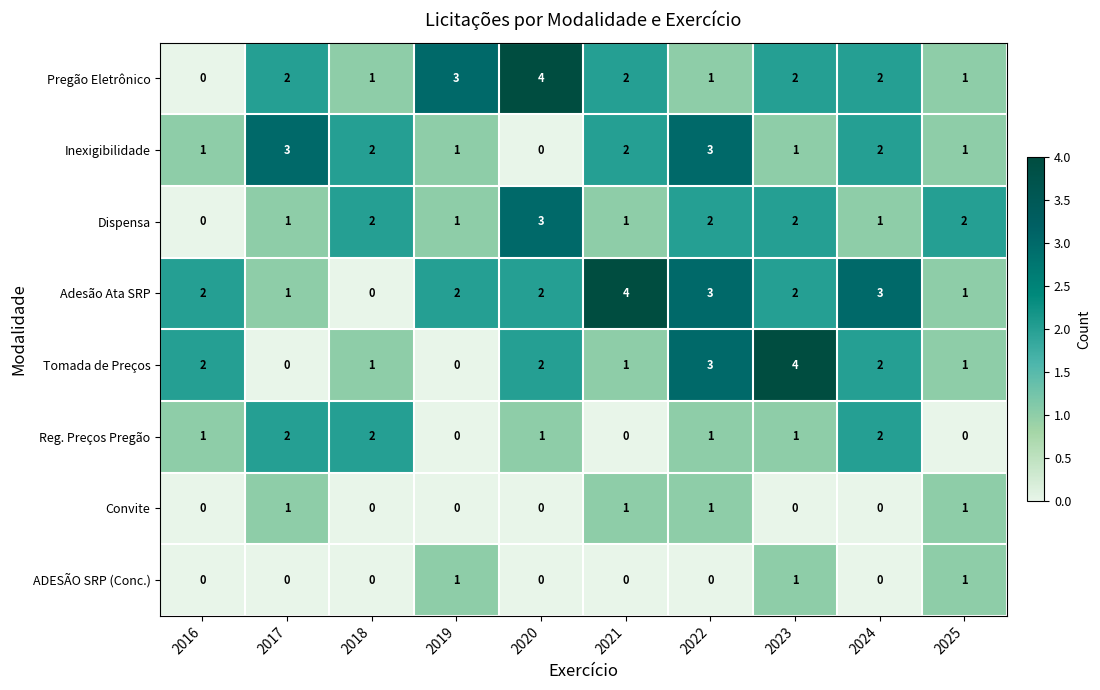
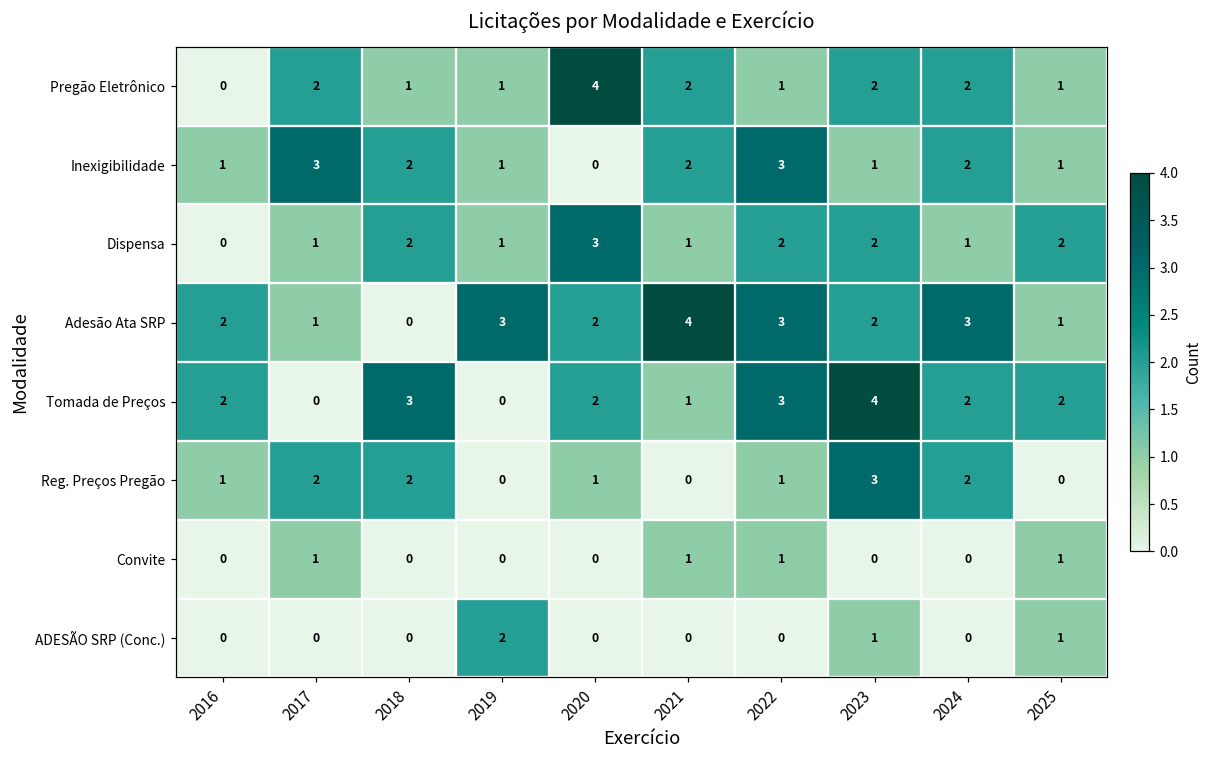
  {
    "Pregão Eletrônico": {
      "2016": 0,
      "2017": 2,
      "2018": 1,
-     "2019": 3,
+     "2019": 1,
      "2020": 4,
      "2021": 2,
      "2022": 1,
      "2023": 2,
      "2024": 2,
      "2025": 1
    },
    "Inexigibilidade": {
      "2016": 1,
      "2017": 3,
      "2018": 2,
      "2019": 1,
      "2020": 0,
      "2021": 2,
      "2022": 3,
      "2023": 1,
      "2024": 2,
      "2025": 1
    },
    "Dispensa": {
      "2016": 0,
      "2017": 1,
      "2018": 2,
      "2019": 1,
      "2020": 3,
      "2021": 1,
      "2022": 2,
      "2023": 2,
      "2024": 1,
      "2025": 2
    },
    "Adesão Ata SRP": {
      "2016": 2,
      "2017": 1,
      "2018": 0,
-     "2019": 2,
+     "2019": 3,
      "2020": 2,
      "2021": 4,
      "2022": 3,
      "2023": 2,
      "2024": 3,
      "2025": 1
    },
    "Tomada de Preços": {
      "2016": 2,
      "2017": 0,
-     "2018": 1,
+     "2018": 3,
      "2019": 0,
      "2020": 2,
      "2021": 1,
      "2022": 3,
      "2023": 4,
      "2024": 2,
-     "2025": 1
+     "2025": 2
    },
    "Reg. Preços Pregão": {
      "2016": 1,
      "2017": 2,
      "2018": 2,
      "2019": 0,
      "2020": 1,
      "2021": 0,
      "2022": 1,
-     "2023": 1,
+     "2023": 3,
      "2024": 2,
      "2025": 0
    },
    "Convite": {
      "2016": 0,
      "2017": 1,
      "2018": 0,
      "2019": 0,
      "2020": 0,
      "2021": 1,
      "2022": 1,
      "2023": 0,
      "2024": 0,
      "2025": 1
    },
    "ADESÃO SRP (Conc.)": {
      "2016": 0,
      "2017": 0,
      "2018": 0,
-     "2019": 1,
+     "2019": 2,
      "2020": 0,
      "2021": 0,
      "2022": 0,
      "2023": 1,
      "2024": 0,
      "2025": 1
    }
  }
